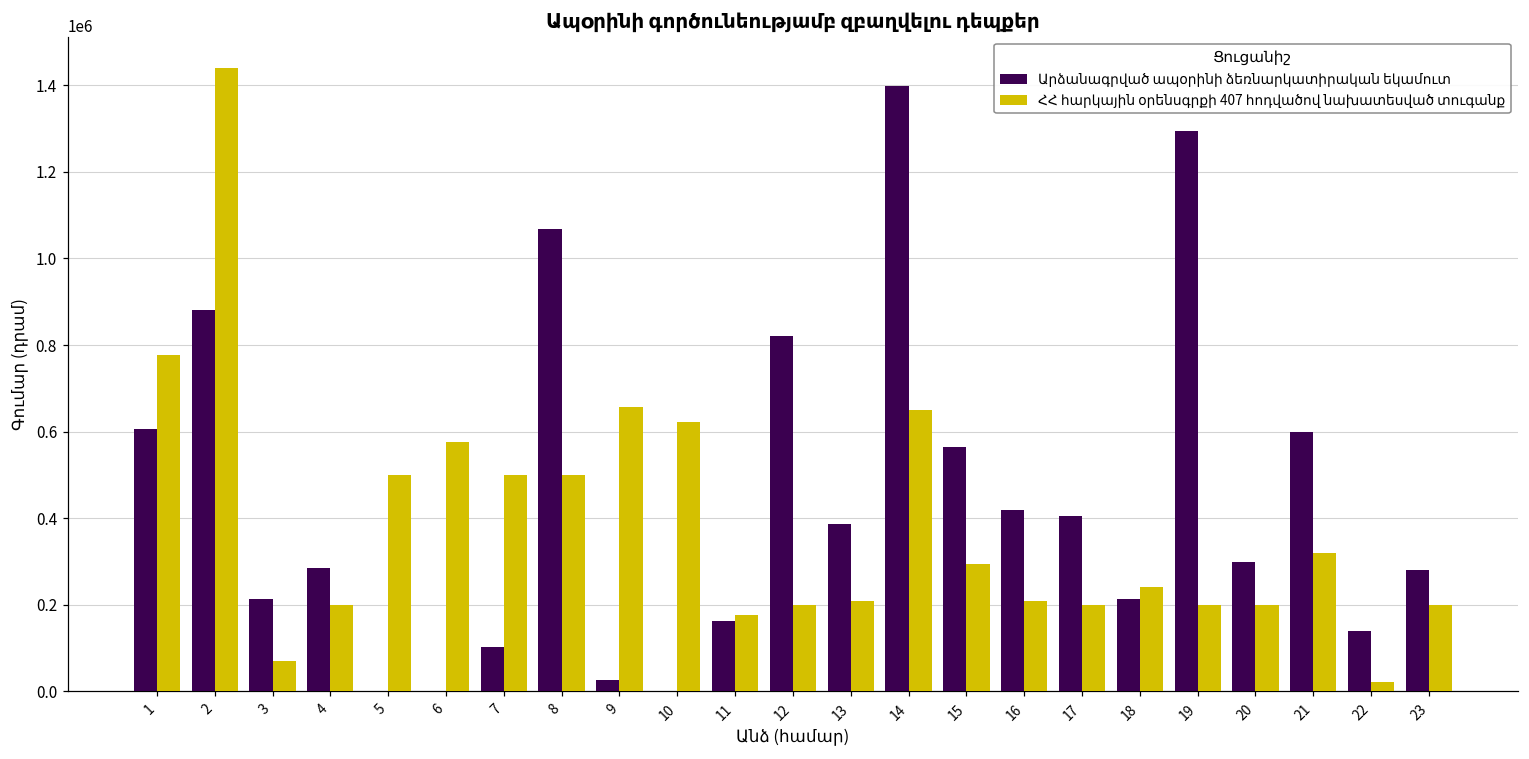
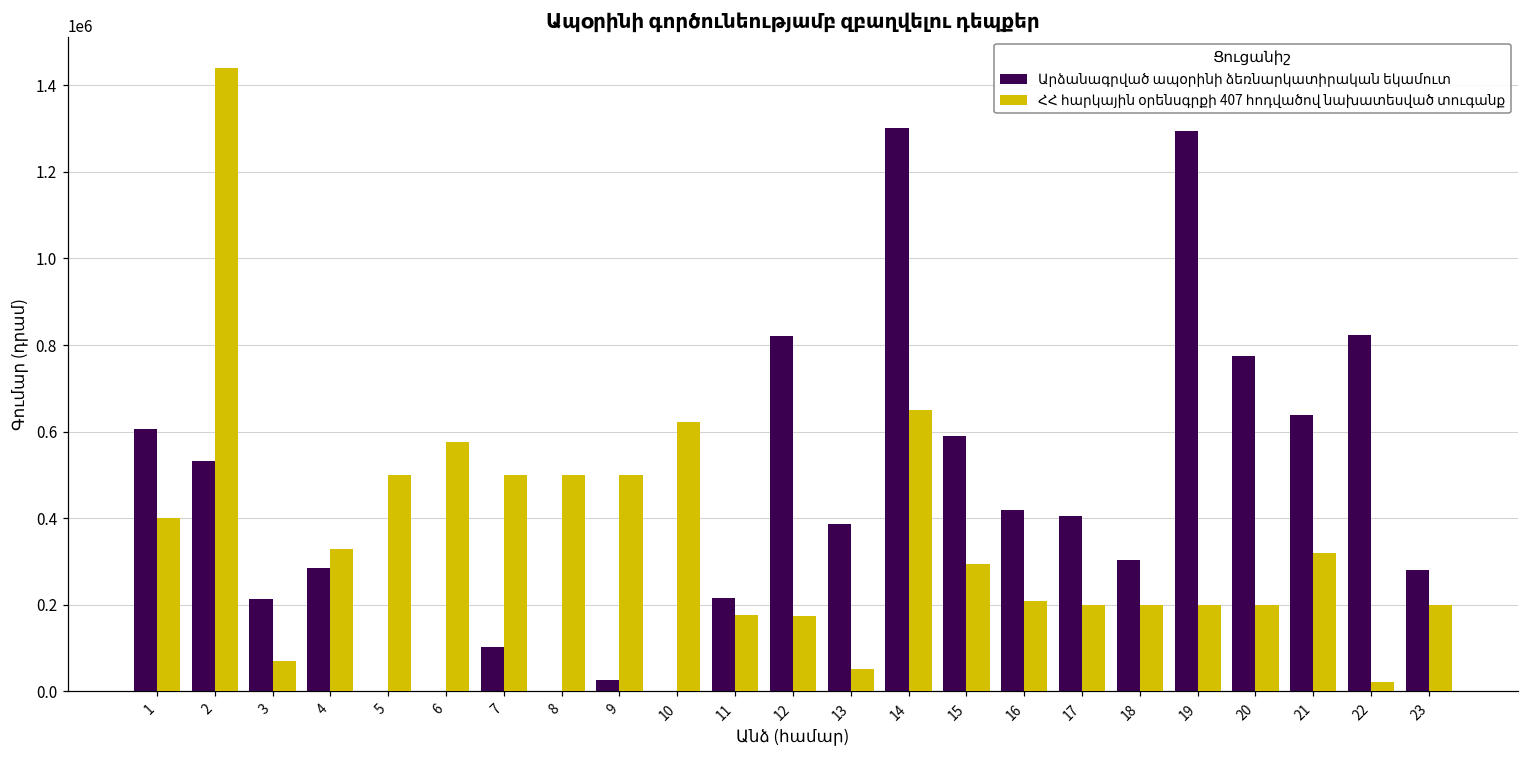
  {
    "Արձանագրված ապօրինի ձեռնարկատիրական եկամուտ": {
      "1": 610000,
-     "2": 880000,
+     "2": 530000,
      "3": 210000,
      "4": 280000,
      "5": 0,
      "6": 0,
      "7": 100000,
-     "8": 1070000,
+     "8": 0,
      "9": 30000,
      "10": 0,
-     "11": 160000,
+     "11": 220000,
      "12": 820000,
      "13": 390000,
-     "14": 1400000,
-     "15": 560000,
+     "14": 1300000,
+     "15": 590000,
      "16": 420000,
      "17": 400000,
-     "18": 210000,
+     "18": 300000,
      "19": 1290000,
-     "20": 300000,
-     "21": 600000,
-     "22": 140000,
+     "20": 770000,
+     "21": 640000,
+     "22": 820000,
      "23": 280000
    },
    "ՀՀ հարկային օրենսգրքի 407 հոդվածով նախատեսված տուգանք": {
-     "1": 780000,
+     "1": 400000,
      "2": 1440000,
      "3": 70000,
-     "4": 200000,
+     "4": 330000,
      "5": 500000,
      "6": 580000,
      "7": 500000,
      "8": 500000,
-     "9": 660000,
+     "9": 500000,
      "10": 620000,
      "11": 180000,
-     "12": 200000,
-     "13": 210000,
+     "12": 180000,
+     "13": 50000,
      "14": 650000,
      "15": 300000,
      "16": 210000,
      "17": 200000,
-     "18": 240000,
+     "18": 200000,
      "19": 200000,
      "20": 200000,
      "21": 320000,
      "22": 20000,
      "23": 200000
    }
  }
